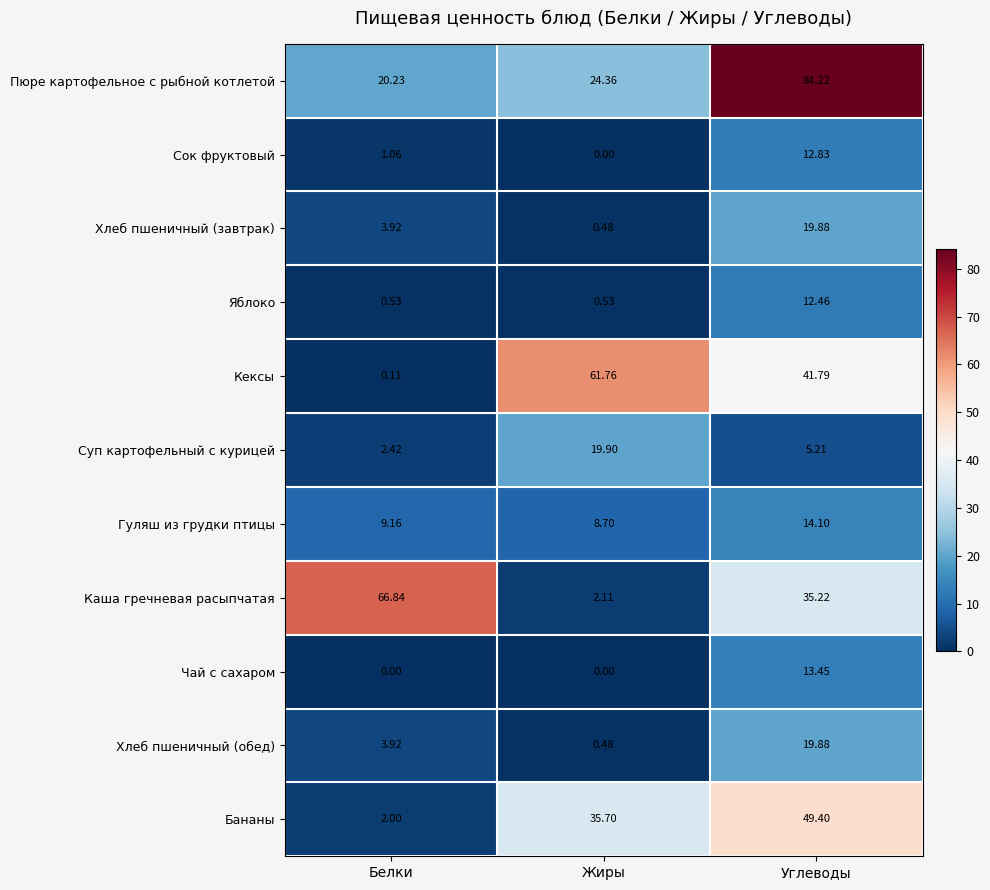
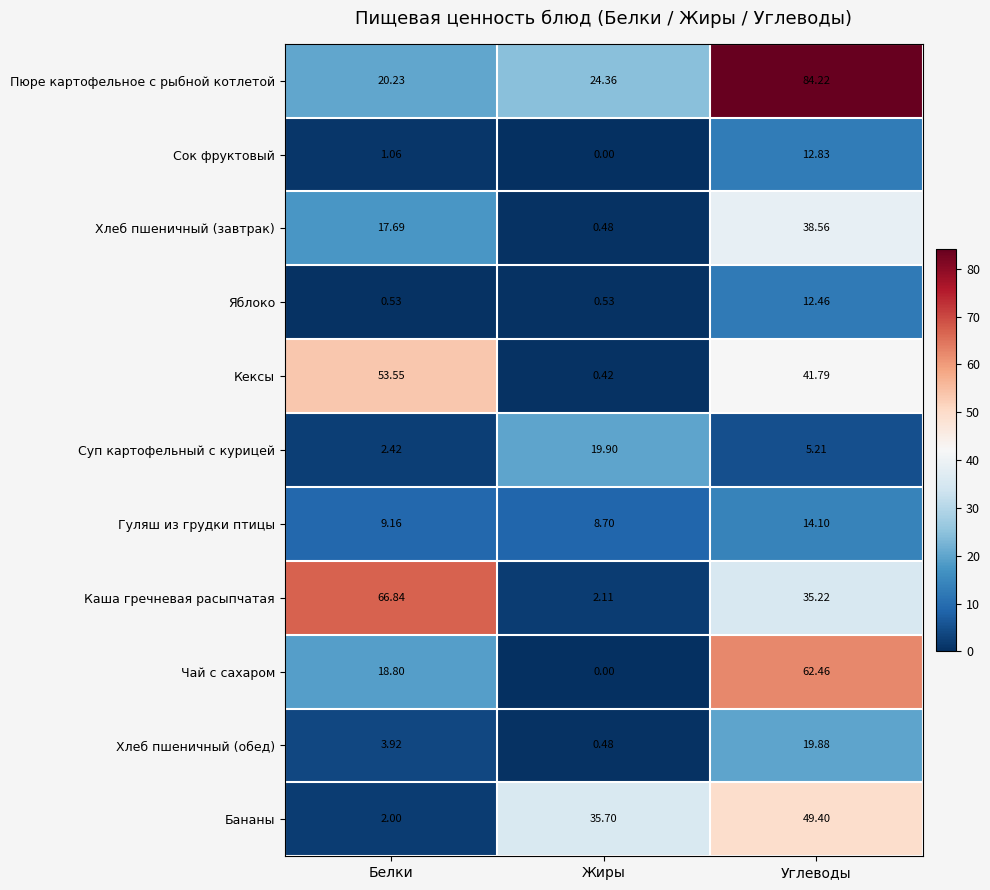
  {
    "Пюре картофельное с рыбной котлетой": {
      "Белки": 20.23,
      "Жиры": 24.36,
      "Углеводы": 84.22
    },
    "Сок фруктовый": {
      "Белки": 1.06,
      "Жиры": 0.00,
      "Углеводы": 12.83
    },
    "Хлеб пшеничный (завтрак)": {
-     "Белки": 3.92,
+     "Белки": 17.69,
      "Жиры": 0.48,
-     "Углеводы": 19.88
+     "Углеводы": 38.56
    },
    "Яблоко": {
      "Белки": 0.53,
      "Жиры": 0.53,
      "Углеводы": 12.46
    },
    "Кексы": {
-     "Белки": 0.11,
-     "Жиры": 61.76,
+     "Белки": 53.55,
+     "Жиры": 0.42,
      "Углеводы": 41.79
    },
    "Суп картофельный с курицей": {
      "Белки": 2.42,
      "Жиры": 19.90,
      "Углеводы": 5.21
    },
    "Гуляш из грудки птицы": {
      "Белки": 9.16,
      "Жиры": 8.70,
      "Углеводы": 14.10
    },
    "Каша гречневая расыпчатая": {
      "Белки": 66.84,
      "Жиры": 2.11,
      "Углеводы": 35.22
    },
    "Чай с сахаром": {
-     "Белки": 0.00,
+     "Белки": 18.80,
      "Жиры": 0.00,
-     "Углеводы": 13.45
+     "Углеводы": 62.46
    },
    "Хлеб пшеничный (обед)": {
      "Белки": 3.92,
      "Жиры": 0.48,
      "Углеводы": 19.88
    },
    "Бананы": {
      "Белки": 2.00,
      "Жиры": 35.70,
      "Углеводы": 49.40
    }
  }
